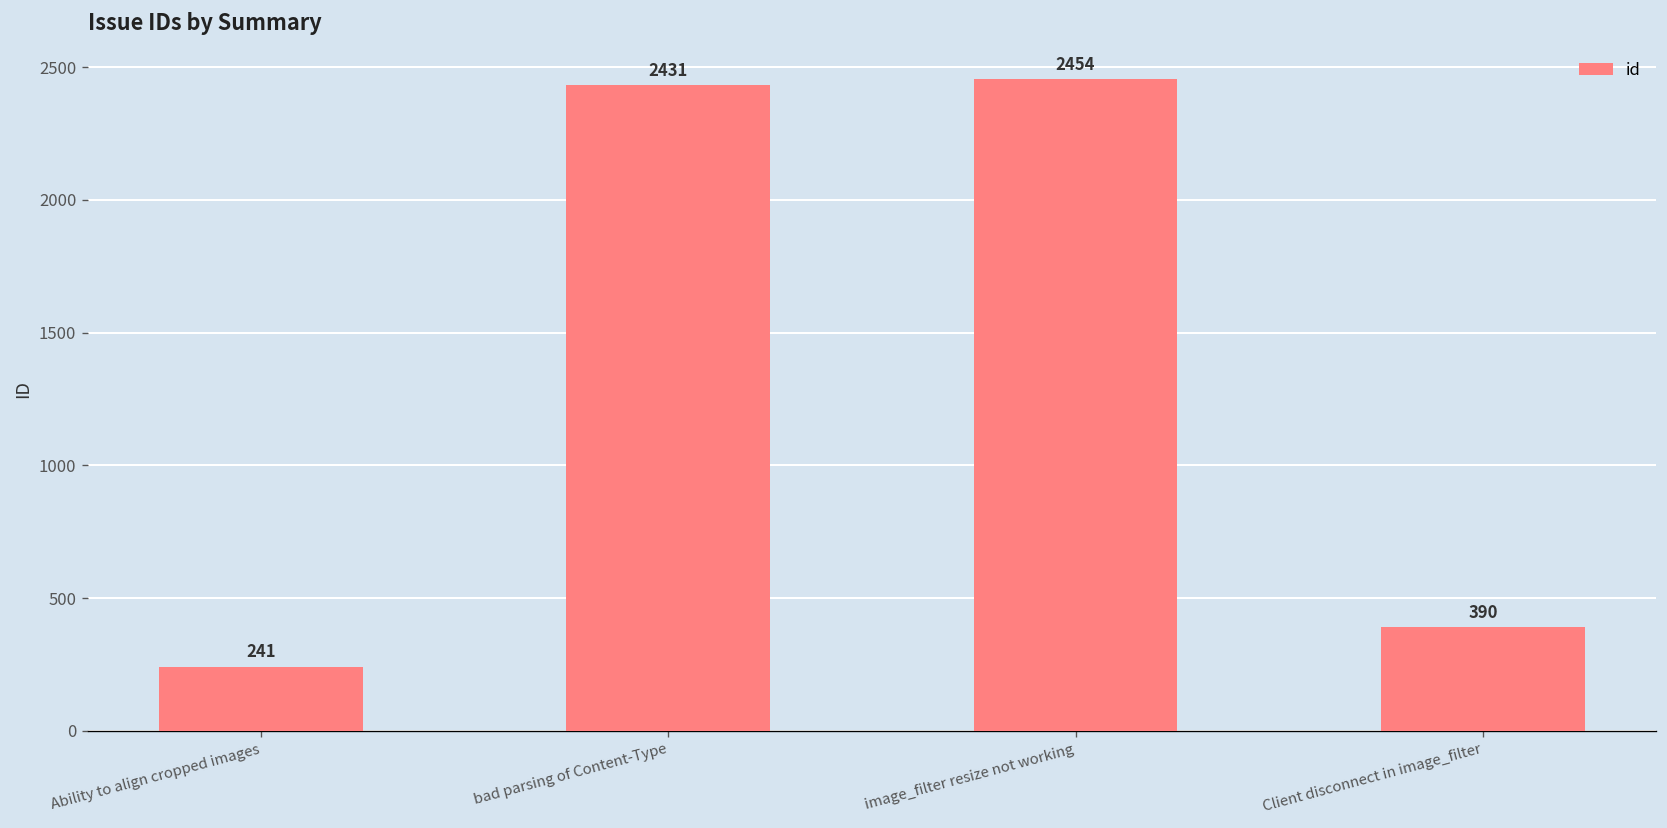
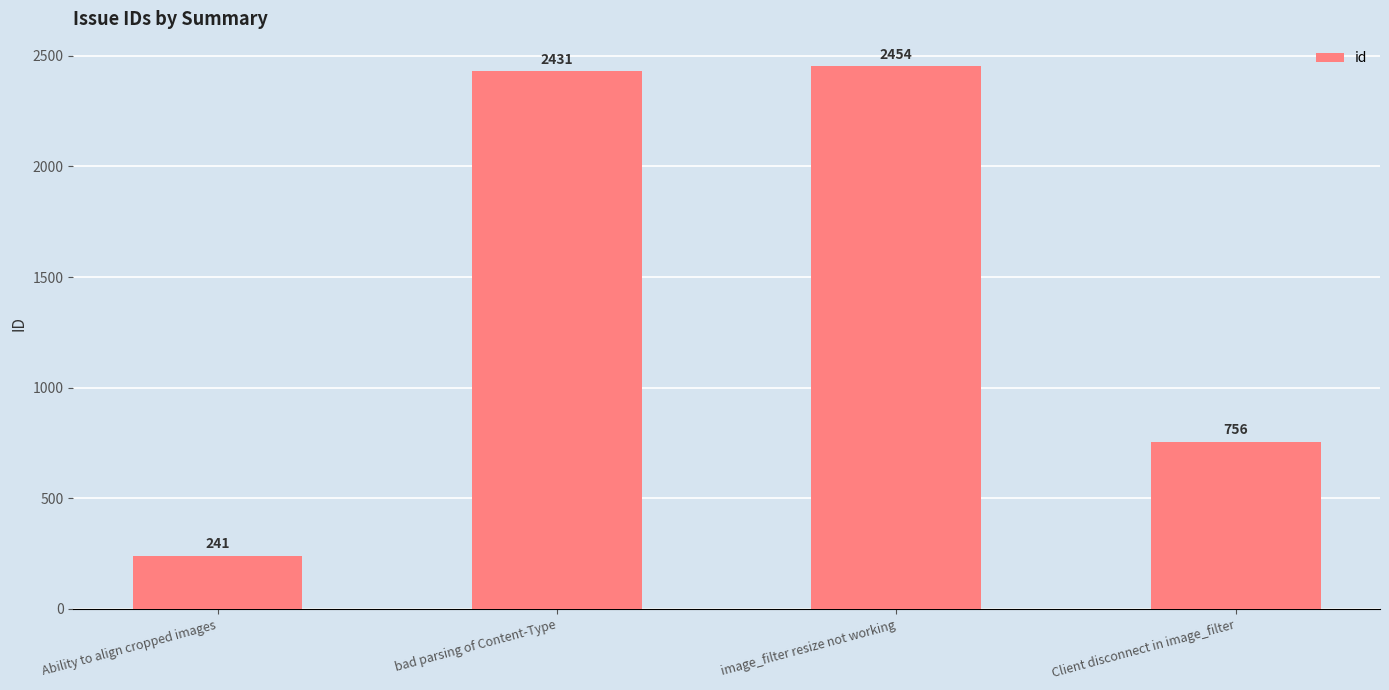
  {
    "Ability to align cropped images": 241,
    "bad parsing of Content-Type": 2431,
    "image_filter resize not working": 2454,
-   "Client disconnect in image_filter": 390
+   "Client disconnect in image_filter": 756
  }
